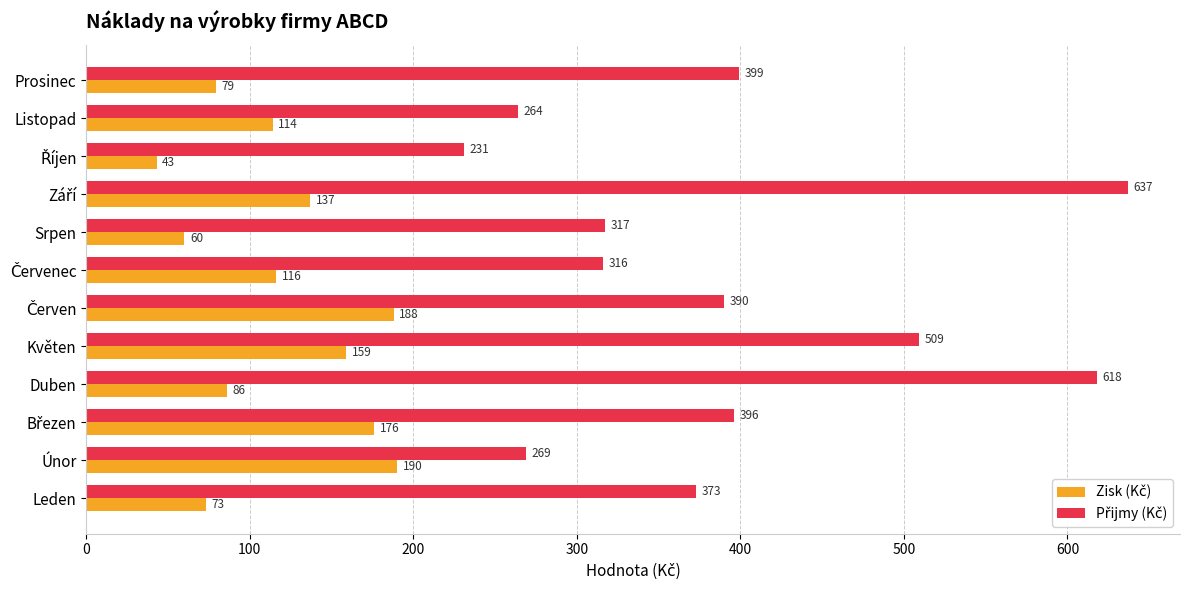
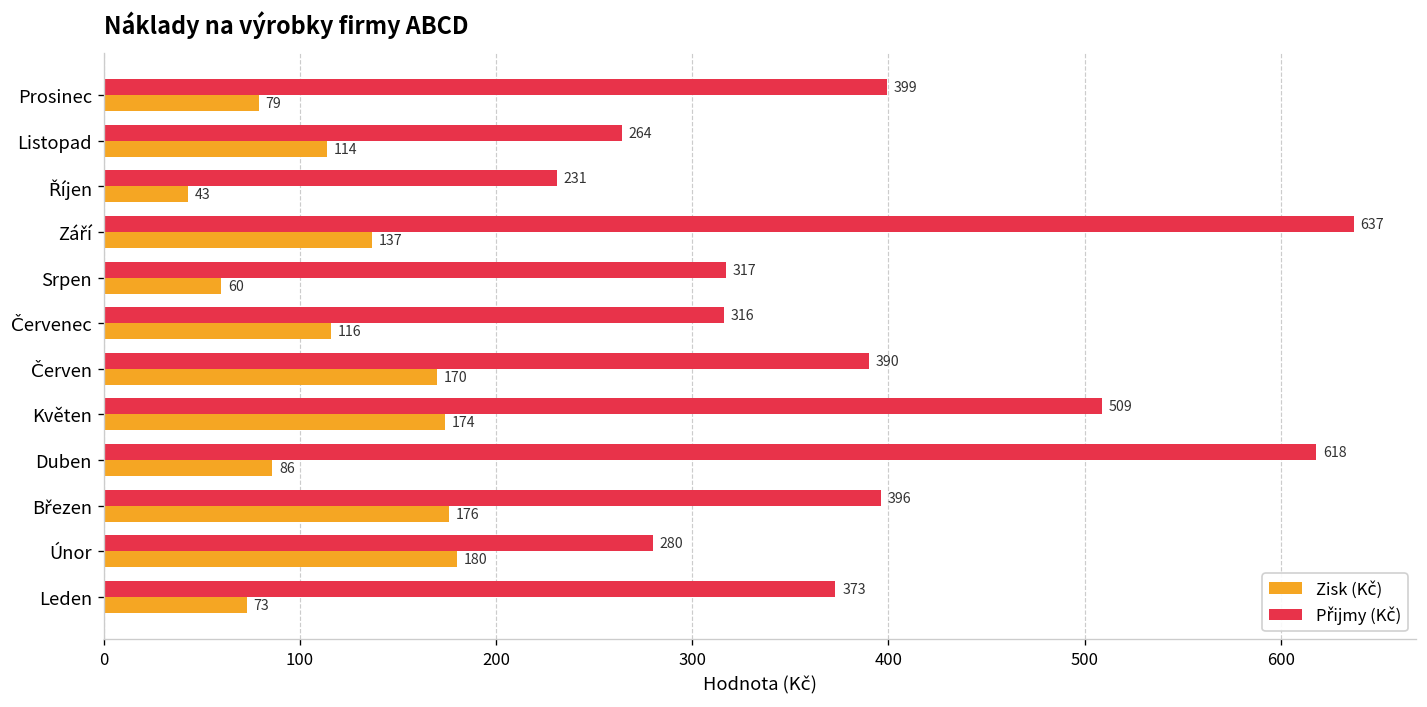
  {
    "Zisk (Kč)": {
      "Prosinec": 79,
      "Listopad": 114,
      "Říjen": 43,
      "Září": 137,
      "Srpen": 60,
      "Červenec": 116,
-     "Červen": 188,
-     "Květen": 159,
+     "Červen": 170,
+     "Květen": 174,
      "Duben": 86,
      "Březen": 176,
-     "Únor": 190,
+     "Únor": 180,
      "Leden": 73
    },
    "Přijmy (Kč)": {
      "Prosinec": 399,
      "Listopad": 264,
      "Říjen": 231,
      "Září": 637,
      "Srpen": 317,
      "Červenec": 316,
      "Červen": 390,
      "Květen": 509,
      "Duben": 618,
      "Březen": 396,
-     "Únor": 269,
+     "Únor": 280,
      "Leden": 373
    }
  }
